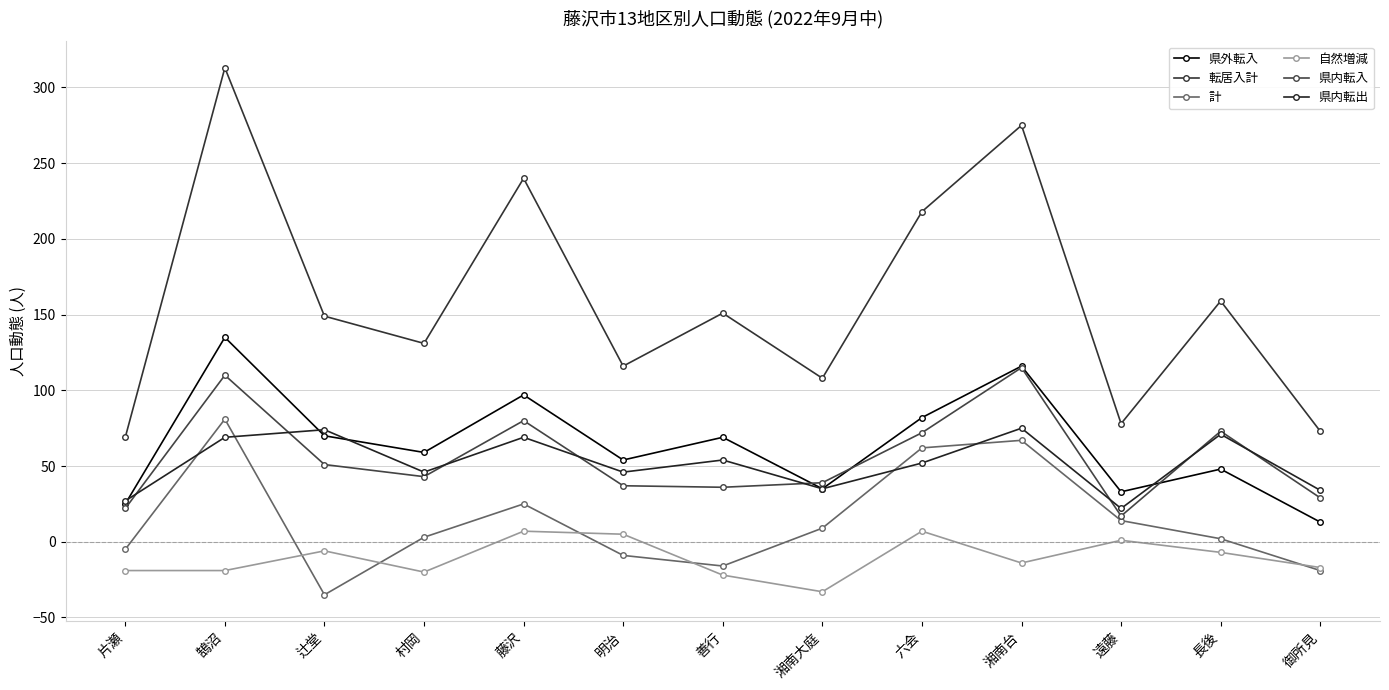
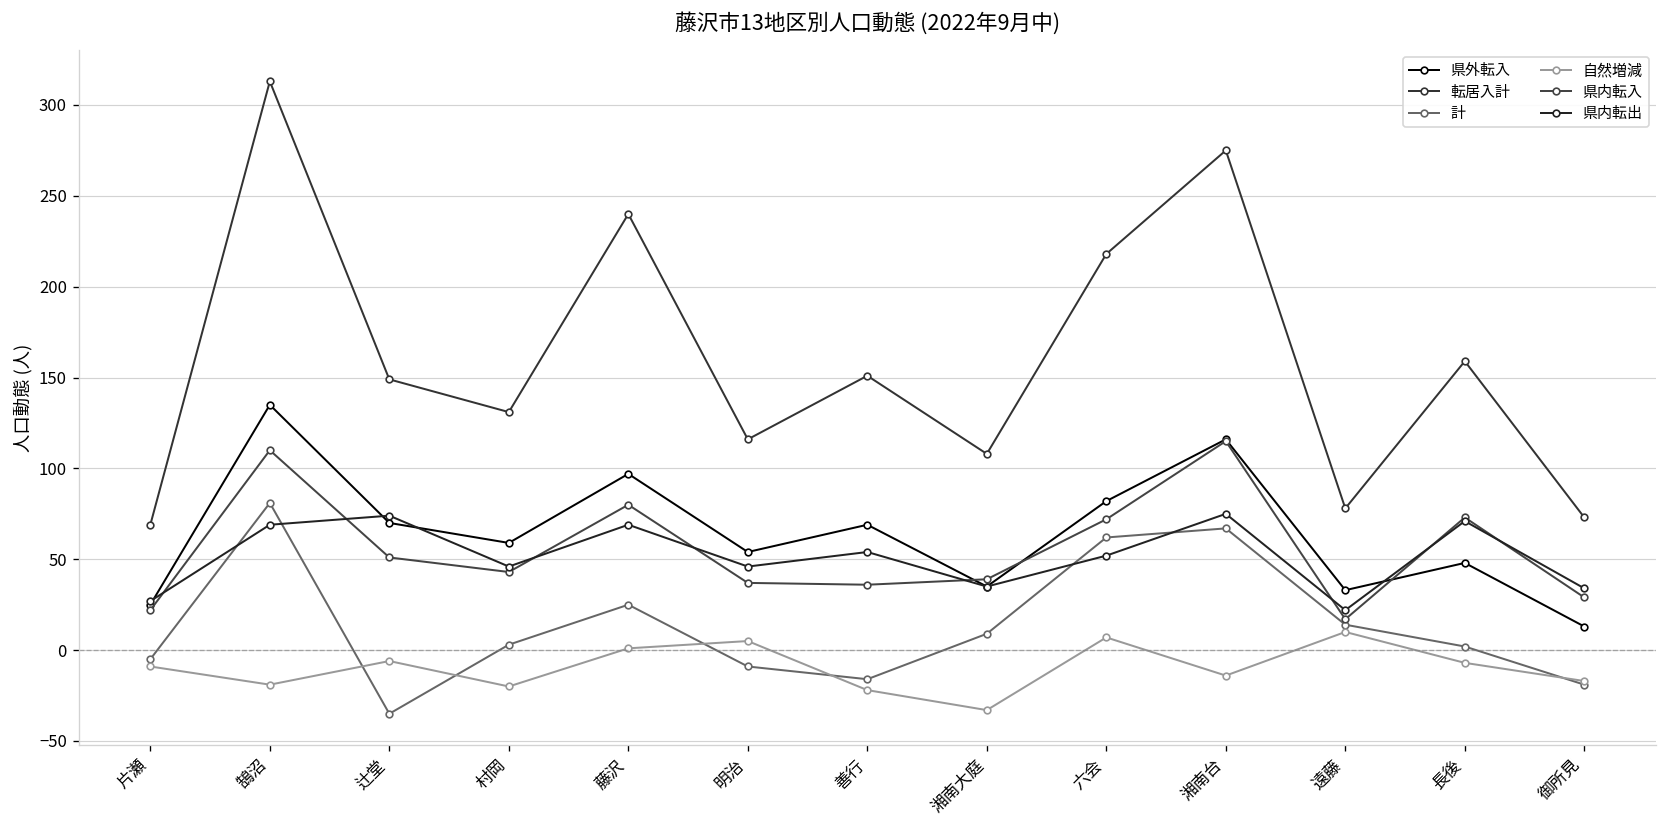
  {
    "自然増減": {
-     "片瀬": -19,
+     "片瀬": -9,
      "鵠沼": -19,
      "辻堂": -6,
      "村岡": -20,
-     "藤沢": 7,
+     "藤沢": 1,
      "明治": 5,
      "善行": -22,
      "湘南大庭": -33,
      "六会": 7,
      "湘南台": -14,
-     "遠藤": 1,
+     "遠藤": 10,
      "長後": -7,
      "御所見": -17
    }
  }
